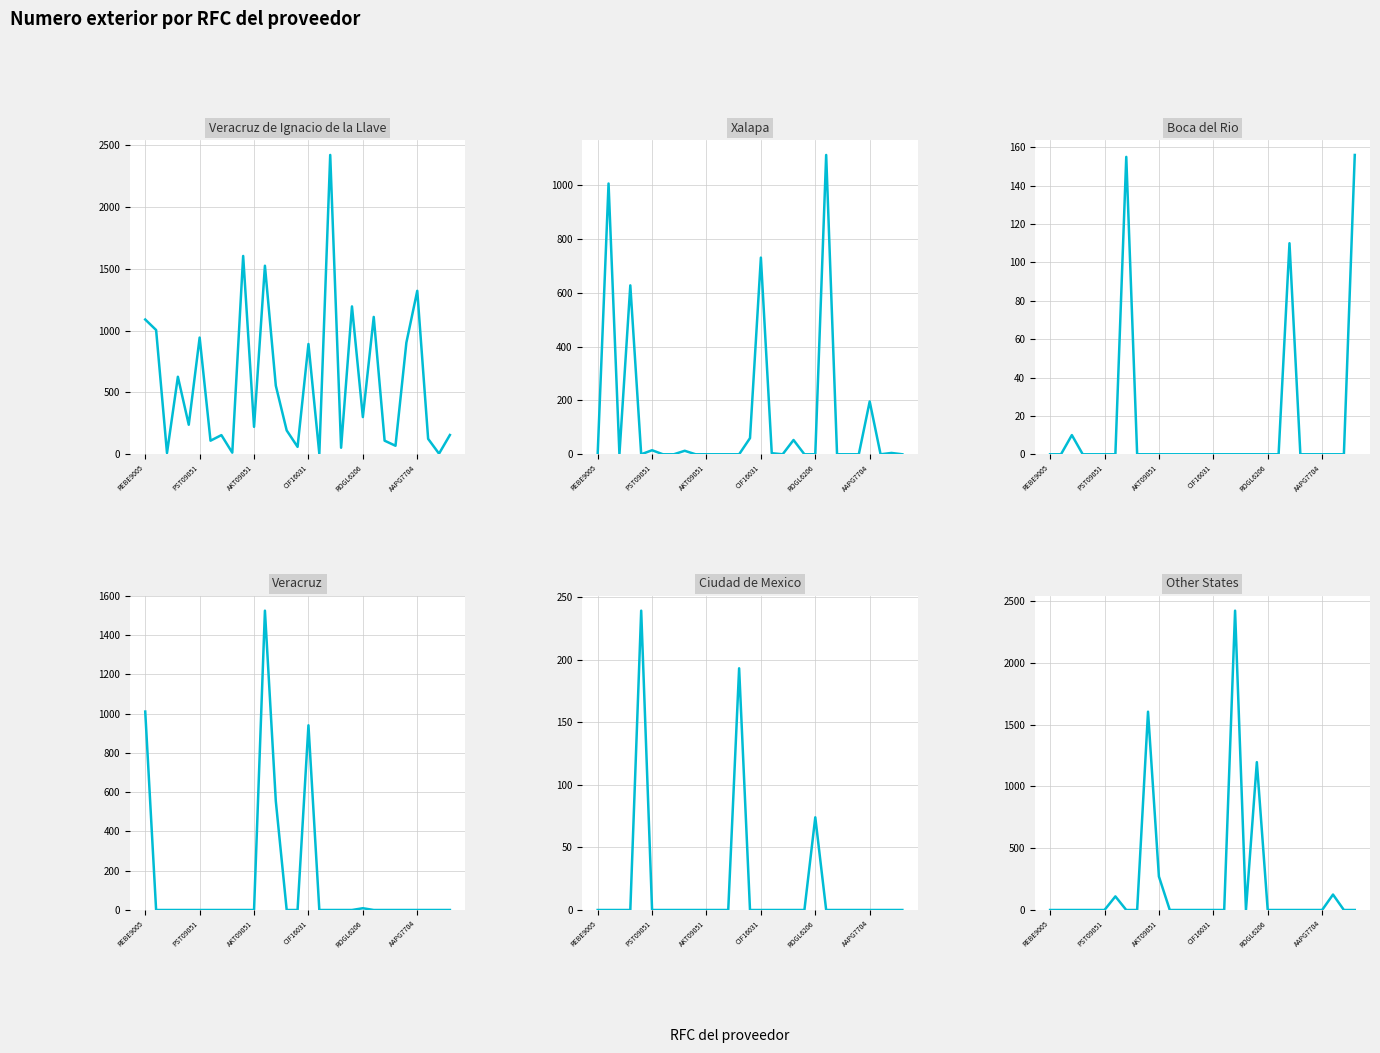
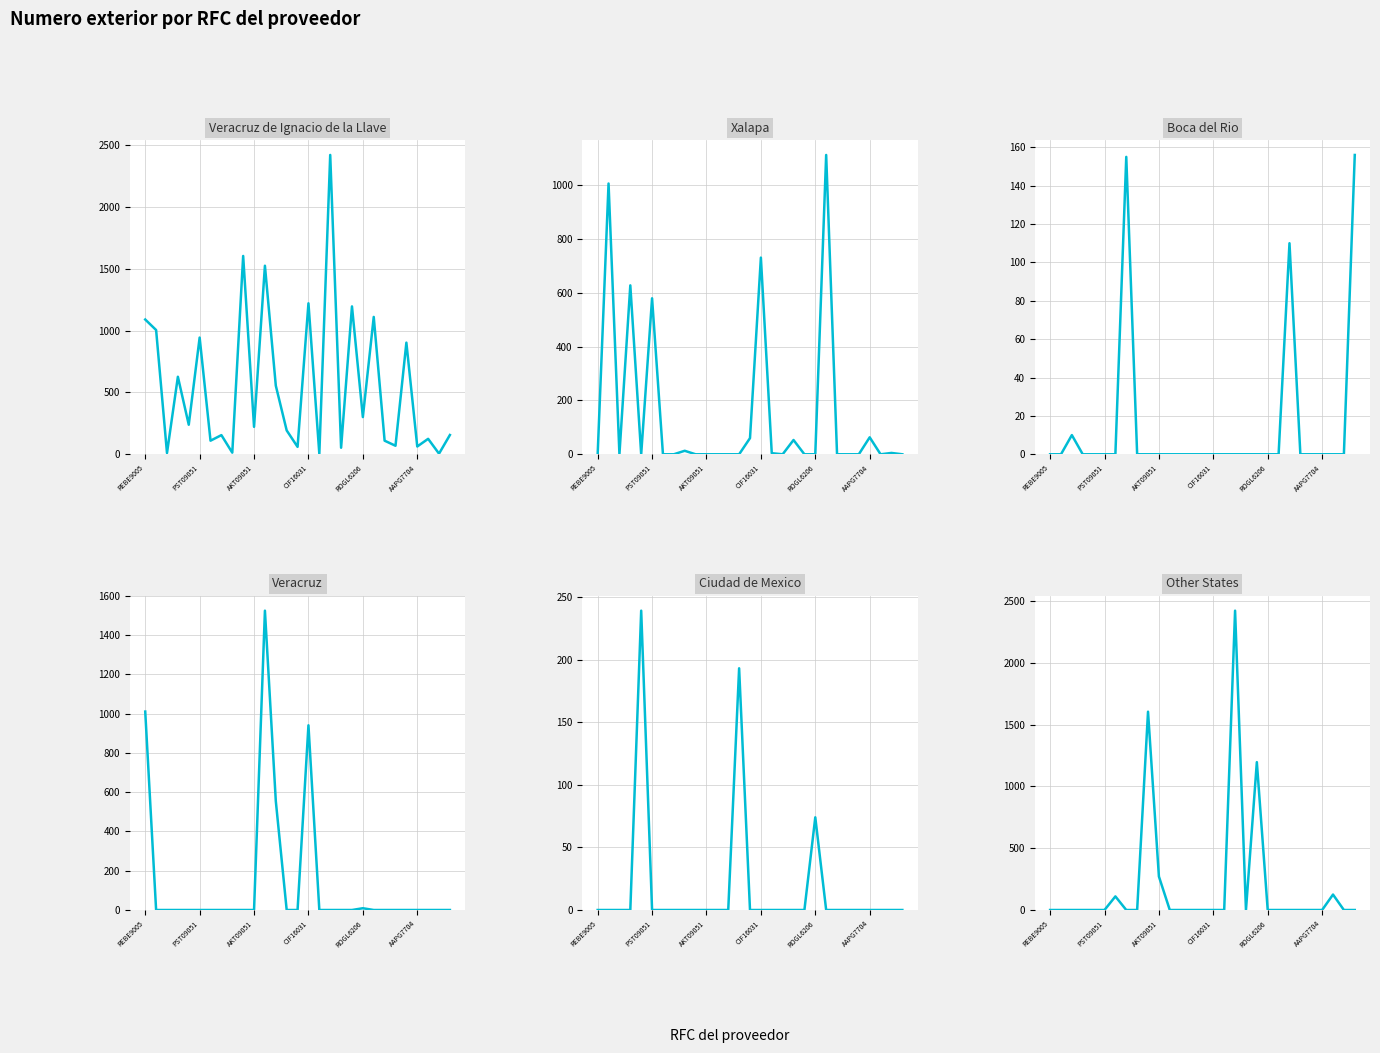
  {
    "Veracruz de Ignacio de la Llave": {
      "REBE9005": 1090,
      "PST09051": 940,
      "AKT09051": 220,
-     "CIF16031": 890,
+     "CIF16031": 1220,
      "ROGL6206": 300,
-     "AAPG7704": 1320
+     "AAPG7704": 60
    },
    "Xalapa": {
      "REBE9005": 0,
-     "PST09051": 20,
+     "PST09051": 580,
      "AKT09051": 0,
      "CIF16031": 730,
      "ROGL6206": 0,
-     "AAPG7704": 200
+     "AAPG7704": 60
    },
    "Boca del Rio": {
      "REBE9005": 0,
      "PST09051": 0,
      "AKT09051": 0,
      "CIF16031": 0,
      "ROGL6206": 0,
      "AAPG7704": 0
    },
    "Veracruz": {
      "REBE9005": 1010,
      "PST09051": 0,
      "AKT09051": 0,
      "CIF16031": 940,
      "ROGL6206": 10,
      "AAPG7704": 0
    },
    "Ciudad de Mexico": {
      "REBE9005": 0,
      "PST09051": 0,
      "AKT09051": 0,
      "CIF16031": 0,
      "ROGL6206": 74,
      "AAPG7704": 0
    },
    "Other States": {
      "REBE9005": 0,
      "PST09051": 0,
      "AKT09051": 270,
      "CIF16031": 0,
      "ROGL6206": 0,
      "AAPG7704": 0
    }
  }
